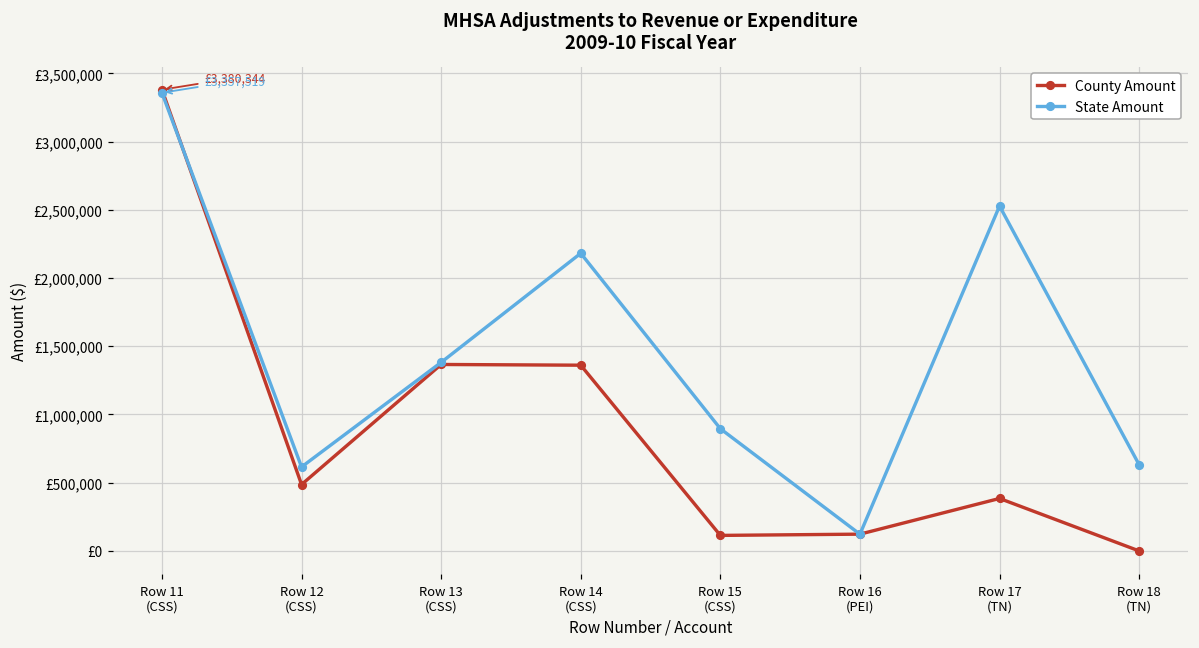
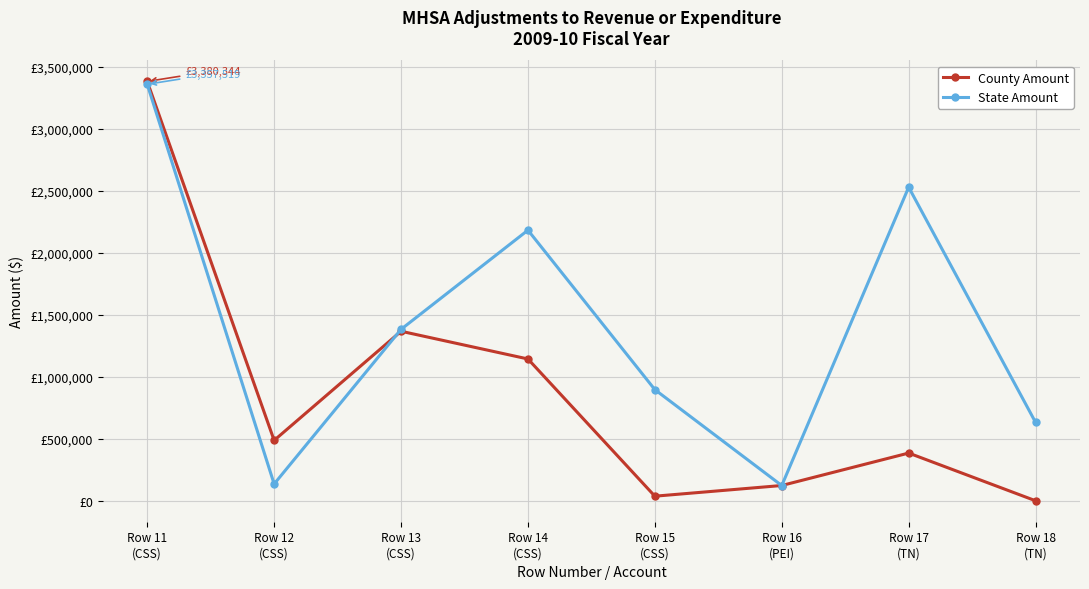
  {
    "County Amount": {
      "Row 12 (CSS)": "£490,000",
-     "Row 14 (CSS)": "£1,360,000",
-     "Row 15 (CSS)": "£110,000",
+     "Row 14 (CSS)": "£1,140,000",
+     "Row 15 (CSS)": "£40,000",
      "Row 17 (TN)": "£380,000",
      "Row 18 (TN)": "£0"
    },
    "State Amount": {
-     "Row 12 (CSS)": "£620,000",
+     "Row 12 (CSS)": "£140,000",
      "Row 14 (CSS)": "£2,180,000",
      "Row 15 (CSS)": "£900,000",
      "Row 17 (TN)": "£2,530,000",
      "Row 18 (TN)": "£630,000"
    }
  }
